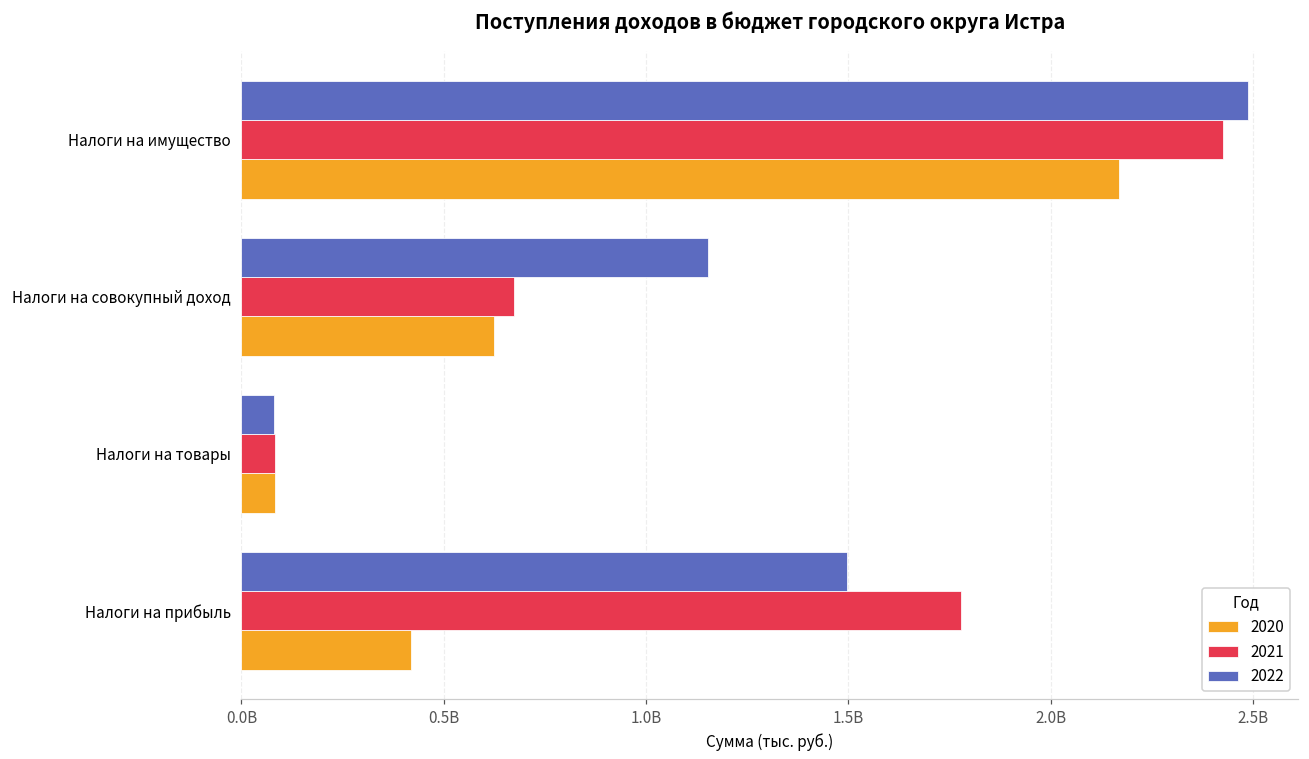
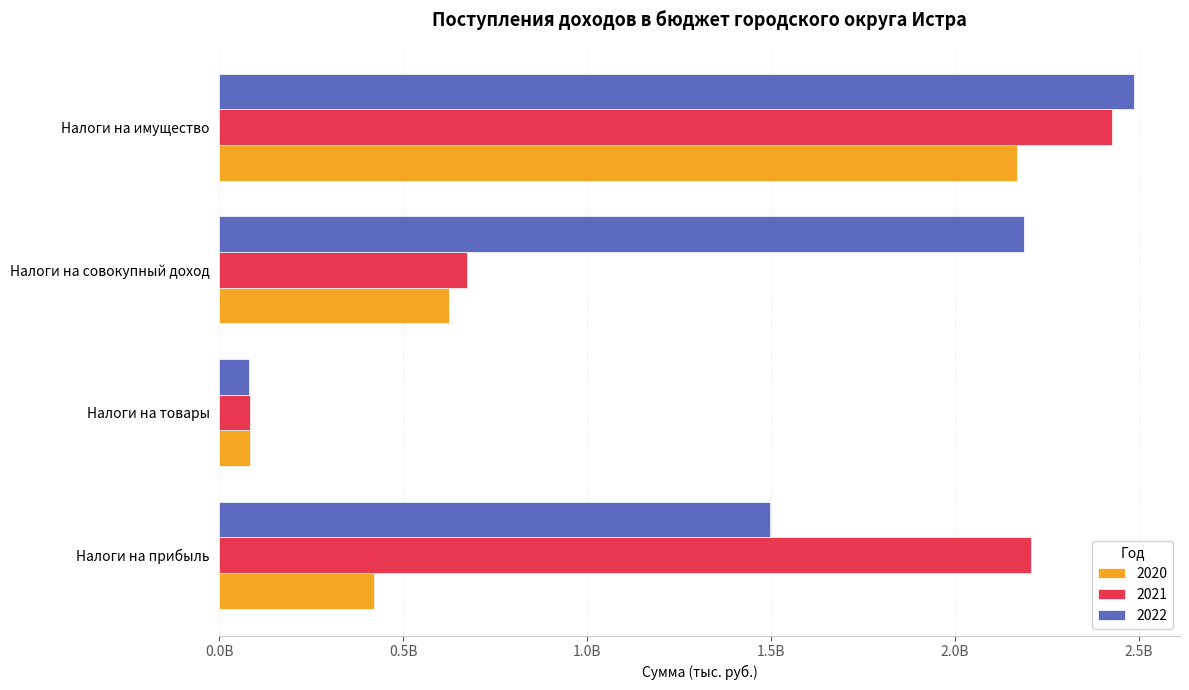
  {
    "2020": {
      "Налоги на имущество": 2170000000,
      "Налоги на совокупный доход": 620000000,
      "Налоги на товары": 80000000,
      "Налоги на прибыль": 420000000
    },
    "2021": {
      "Налоги на имущество": 2430000000,
      "Налоги на совокупный доход": 670000000,
      "Налоги на товары": 80000000,
-     "Налоги на прибыль": 1780000000
+     "Налоги на прибыль": 2210000000
    },
    "2022": {
      "Налоги на имущество": 2490000000,
-     "Налоги на совокупный доход": 1150000000,
+     "Налоги на совокупный доход": 2190000000,
      "Налоги на товары": 80000000,
      "Налоги на прибыль": 1500000000
    }
  }
